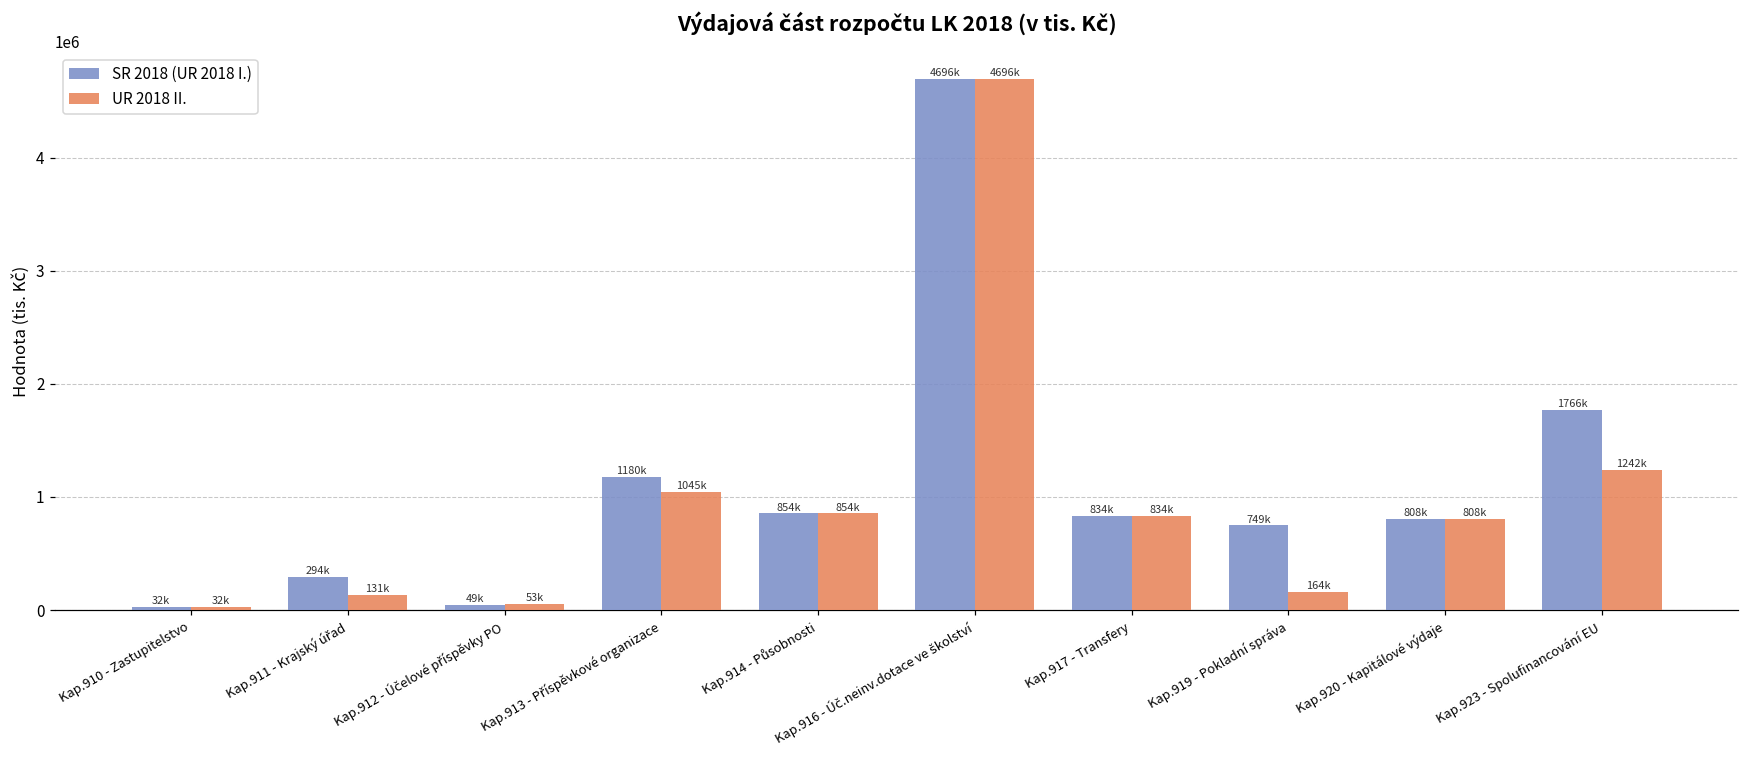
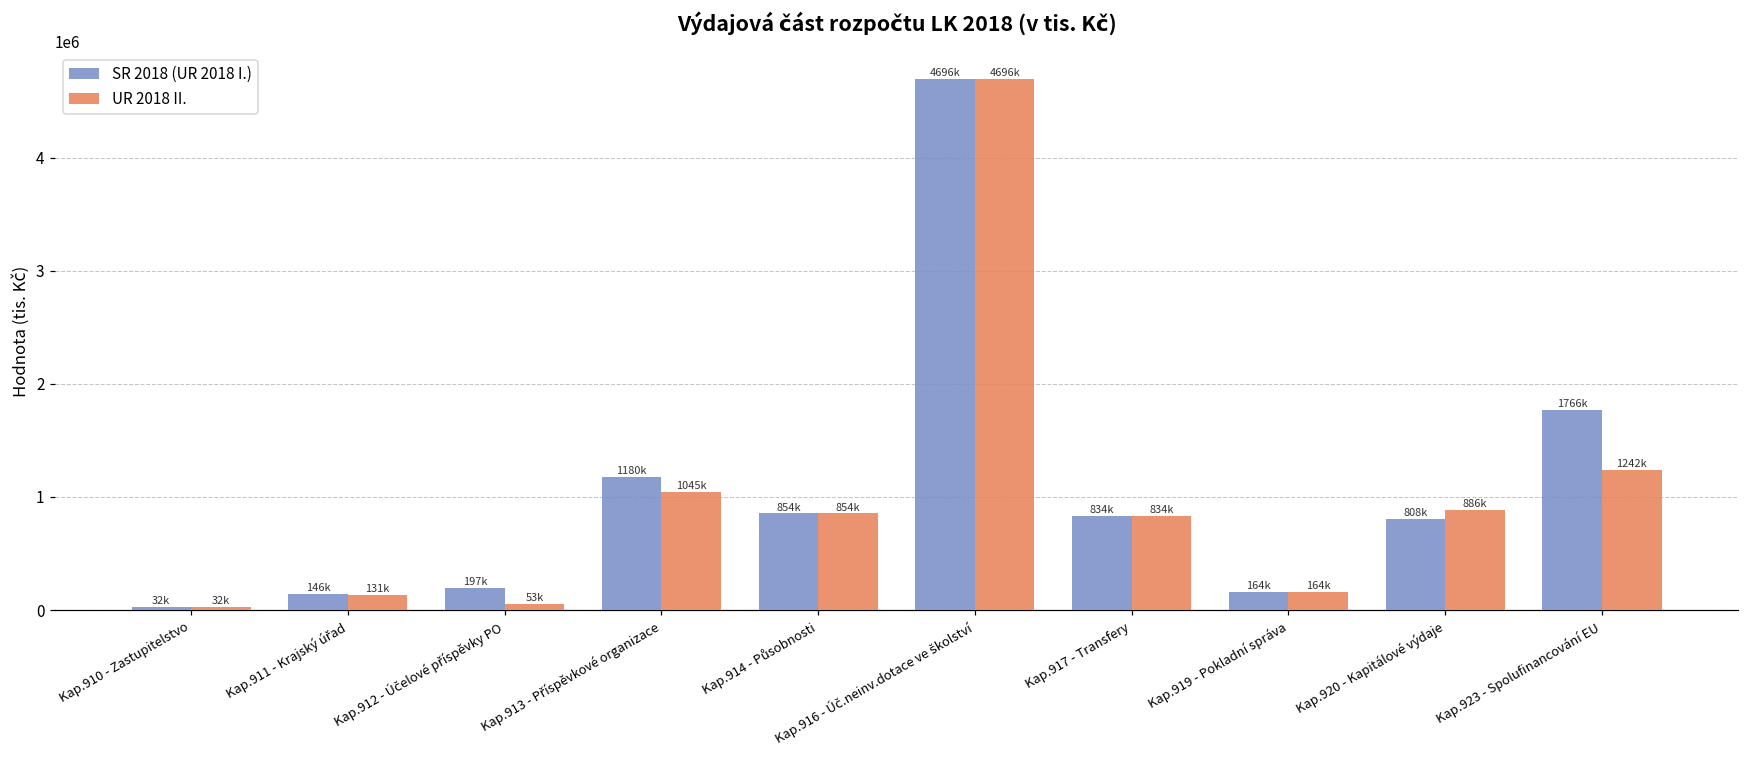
  {
    "SR 2018 (UR 2018 I.)": {
      "Kap.910 - Zastupitelstvo": "32k",
-     "Kap.911 - Krajský úřad": "294k",
-     "Kap.912 - Účelové příspěvky PO": "49k",
+     "Kap.911 - Krajský úřad": "146k",
+     "Kap.912 - Účelové příspěvky PO": "197k",
      "Kap.913 - Příspěvkové organizace": "1180k",
      "Kap.914 - Působnosti": "854k",
      "Kap.916 - Úč.neinv.dotace ve školství": "4696k",
      "Kap.917 - Transfery": "834k",
-     "Kap.919 - Pokladní správa": "749k",
+     "Kap.919 - Pokladní správa": "164k",
      "Kap.920 - Kapitálové výdaje": "808k",
      "Kap.923 - Spolufinancování EU": "1766k"
    },
    "UR 2018 II.": {
      "Kap.910 - Zastupitelstvo": "32k",
      "Kap.911 - Krajský úřad": "131k",
      "Kap.912 - Účelové příspěvky PO": "53k",
      "Kap.913 - Příspěvkové organizace": "1045k",
      "Kap.914 - Působnosti": "854k",
      "Kap.916 - Úč.neinv.dotace ve školství": "4696k",
      "Kap.917 - Transfery": "834k",
      "Kap.919 - Pokladní správa": "164k",
-     "Kap.920 - Kapitálové výdaje": "808k",
+     "Kap.920 - Kapitálové výdaje": "886k",
      "Kap.923 - Spolufinancování EU": "1242k"
    }
  }
